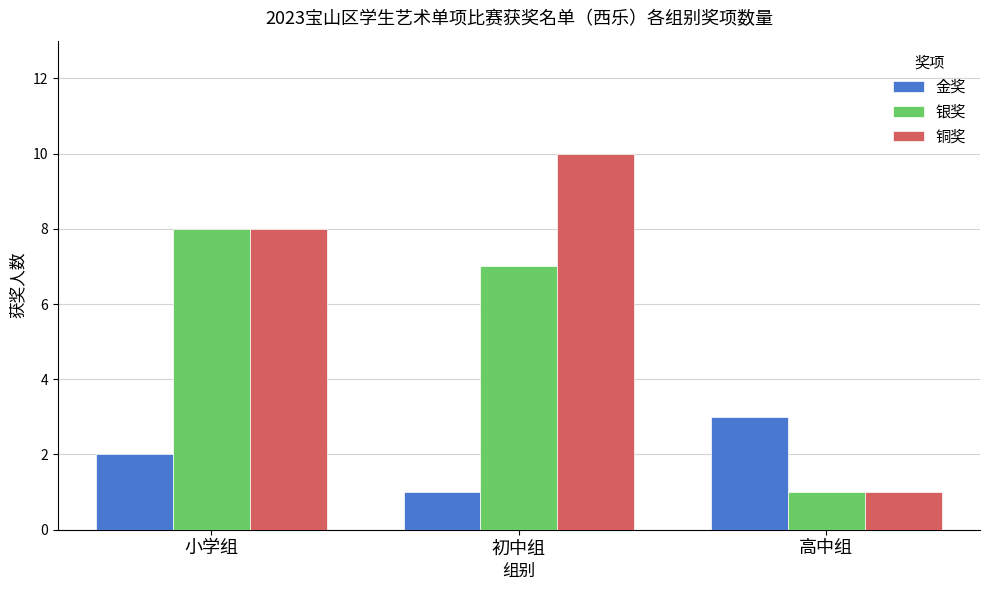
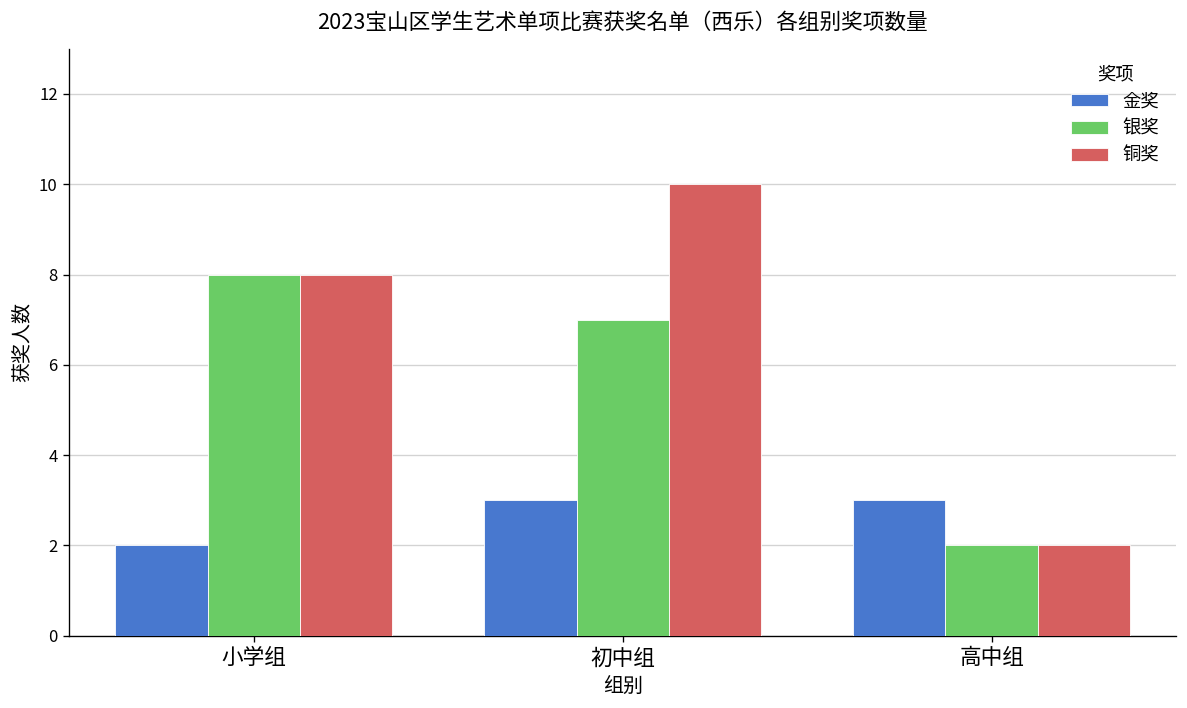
  {
    "金奖": {
      "小学组": 2,
-     "初中组": 1,
+     "初中组": 3,
      "高中组": 3
    },
    "银奖": {
      "小学组": 8,
      "初中组": 7,
-     "高中组": 1
+     "高中组": 2
    },
    "铜奖": {
      "小学组": 8,
      "初中组": 10,
-     "高中组": 1
+     "高中组": 2
    }
  }
